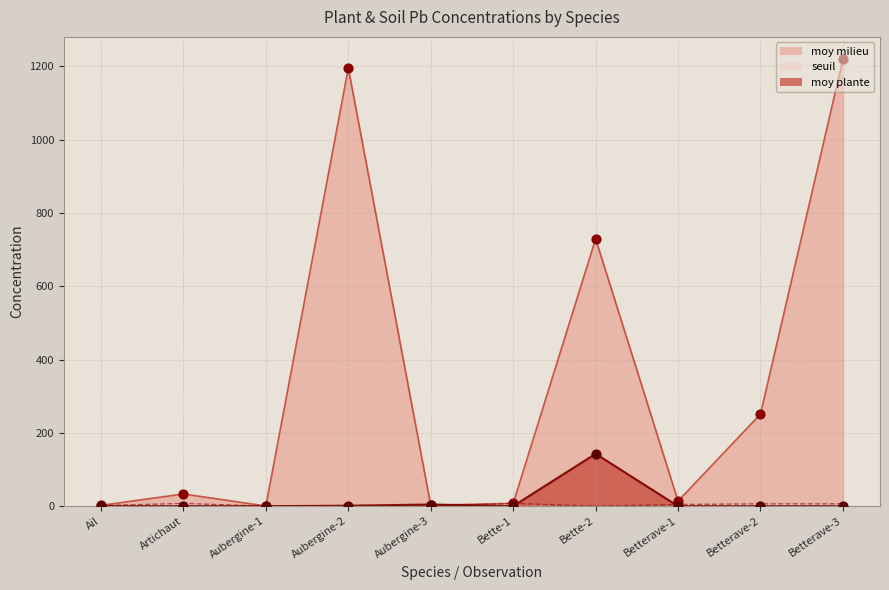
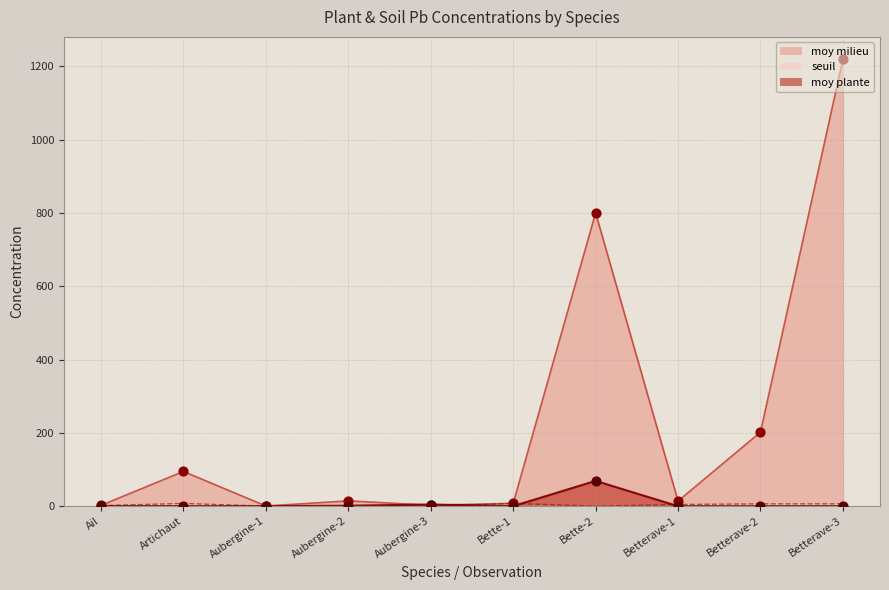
  {
    "moy milieu": {
-     "Artichaut": 30,
-     "Aubergine-2": 1190,
-     "Bette-2": 730,
+     "Artichaut": 90,
+     "Aubergine-2": 10,
+     "Bette-2": 800,
      "Betterave-1": 10,
-     "Betterave-2": 250
+     "Betterave-2": 200
    },
    "seuil": {
      "Artichaut": 10,
      "Bette-2": 0
    },
    "moy plante": {
      "Artichaut": 0,
      "Bette-1": 0,
-     "Bette-2": 140
+     "Bette-2": 70
    }
  }
